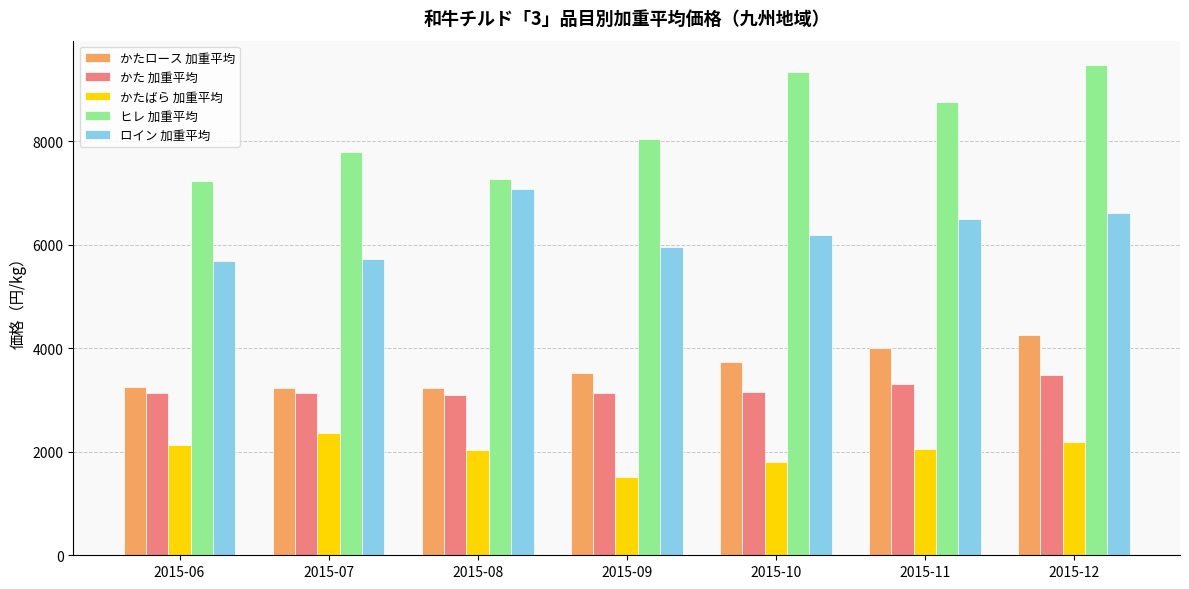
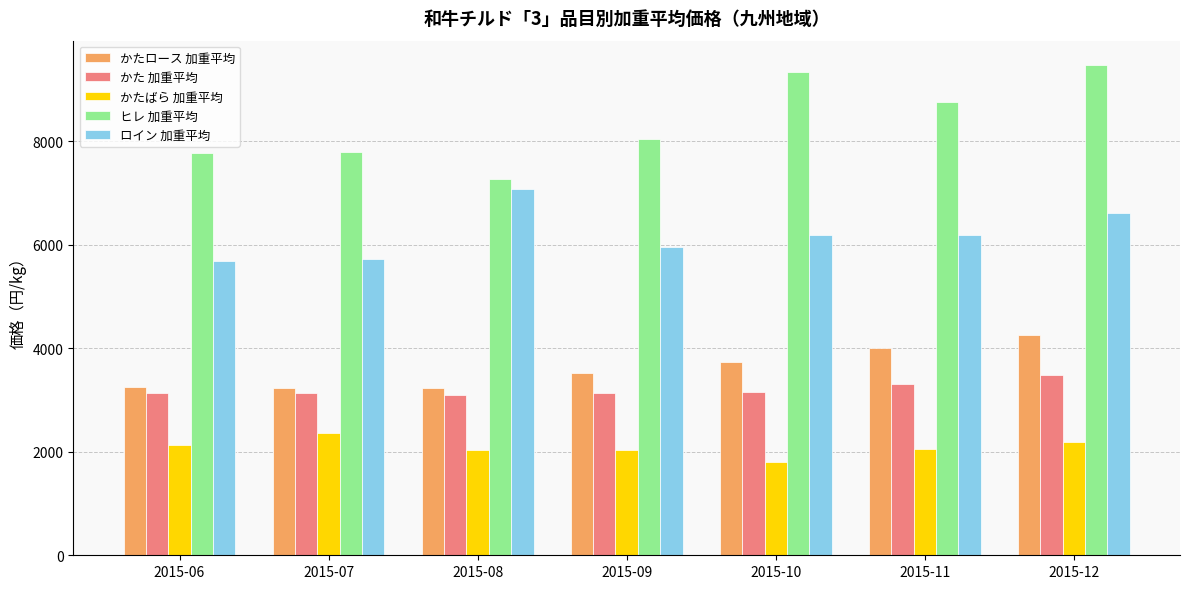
  {
    "かたばら 加重平均": {
      "2015-06": 2100,
      "2015-07": 2400,
      "2015-08": 2000,
-     "2015-09": 1500,
+     "2015-09": 2000,
      "2015-10": 1800,
      "2015-11": 2000,
      "2015-12": 2200
    },
    "ヒレ 加重平均": {
-     "2015-06": 7200,
+     "2015-06": 7800,
      "2015-07": 7800,
      "2015-08": 7300,
      "2015-09": 8000,
      "2015-10": 9300,
      "2015-11": 8800,
      "2015-12": 9500
    },
    "ロイン 加重平均": {
      "2015-06": 5700,
      "2015-07": 5700,
      "2015-08": 7100,
      "2015-09": 6000,
      "2015-10": 6200,
-     "2015-11": 6500,
+     "2015-11": 6200,
      "2015-12": 6600
    }
  }
